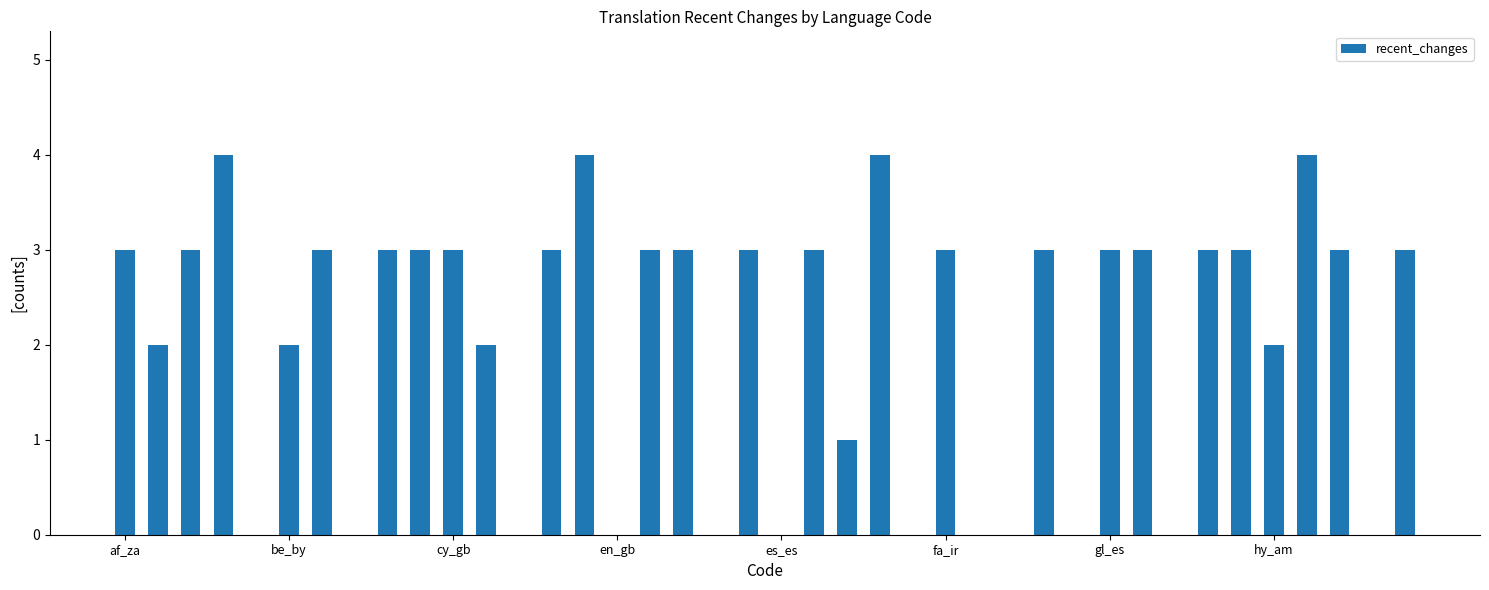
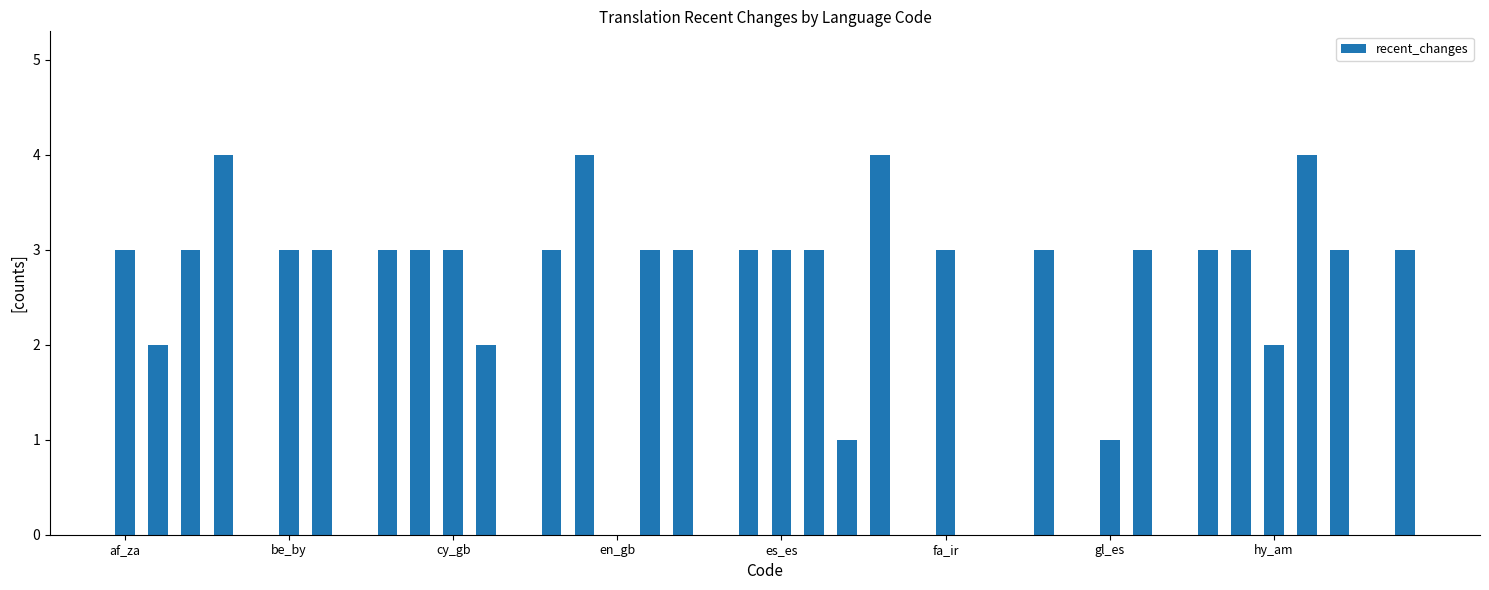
  {
    "af_za": 3,
-   "be_by": 2,
+   "be_by": 3,
    "cy_gb": 3,
    "en_gb": 0,
-   "es_es": 0,
+   "es_es": 3,
    "fa_ir": 3,
-   "gl_es": 3,
+   "gl_es": 1,
    "hy_am": 2
  }
